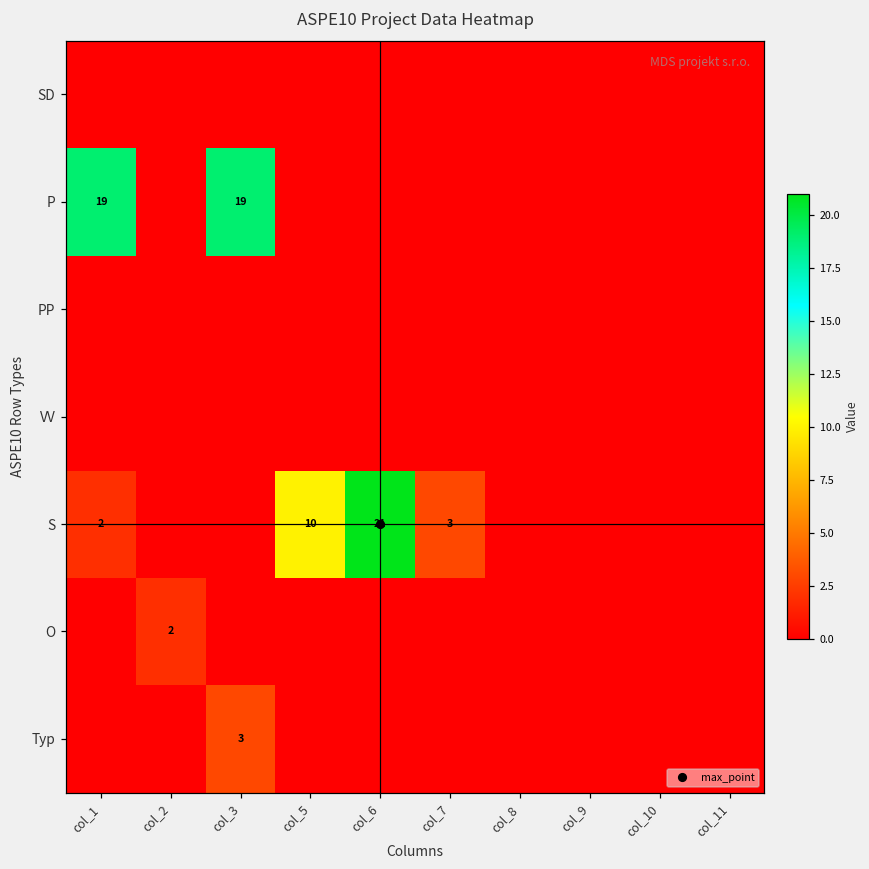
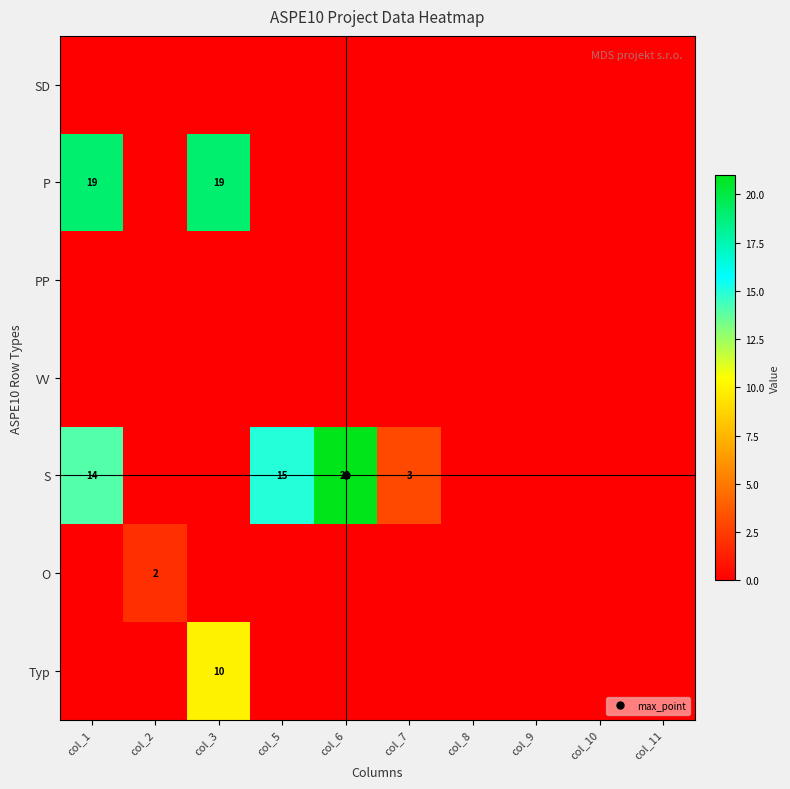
  {
    "P": {
      "col_1": 19,
      "col_3": 19
    },
    "S": {
-     "col_1": 2,
-     "col_5": 10,
+     "col_1": 14,
+     "col_5": 15,
      "col_7": 3
    },
    "O": {
      "col_2": 2
    },
    "Typ": {
-     "col_3": 3
+     "col_3": 10
    }
  }
